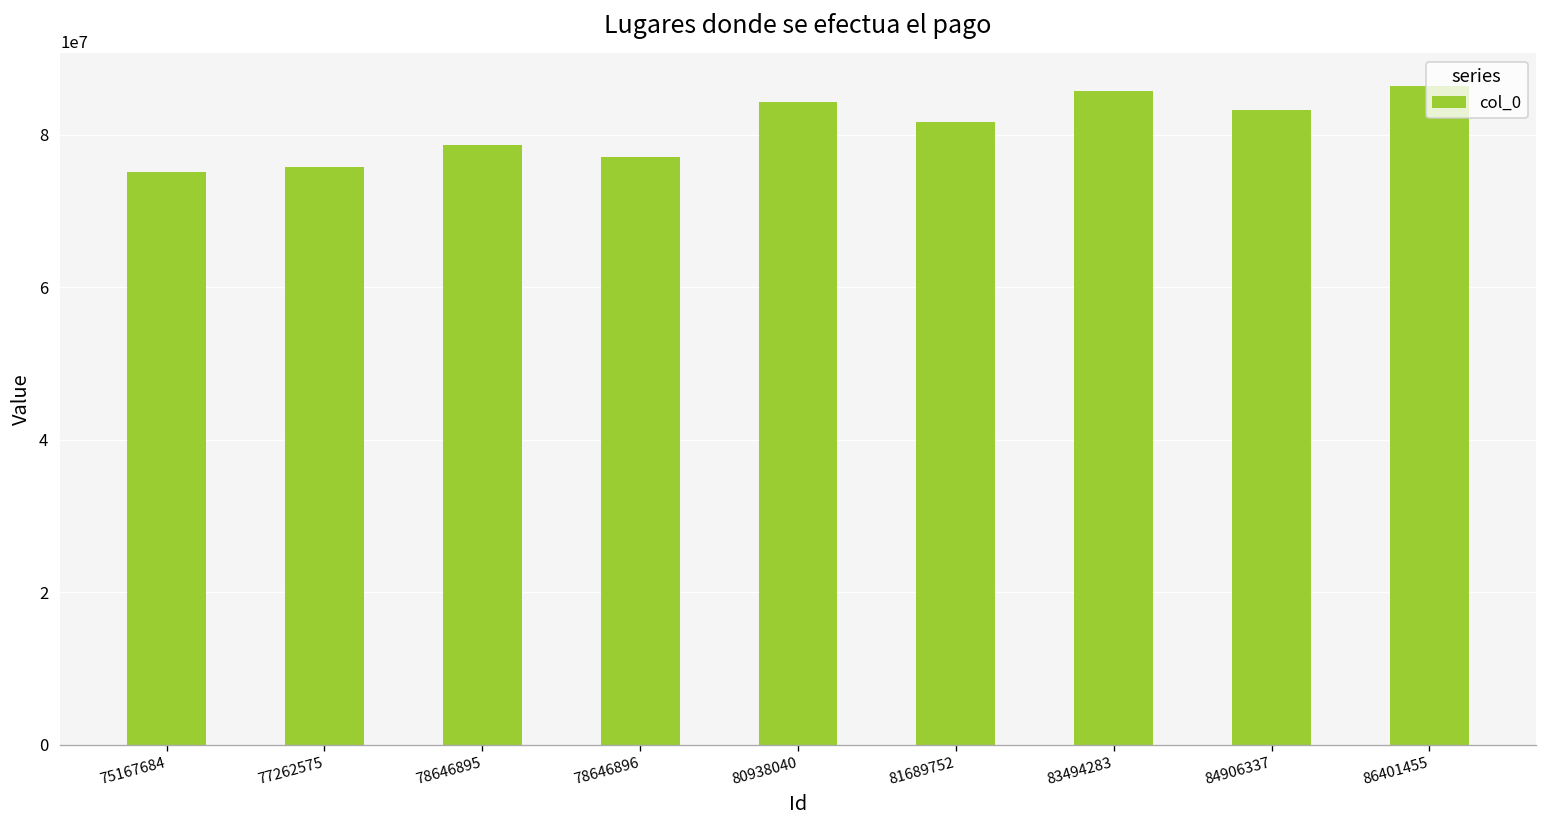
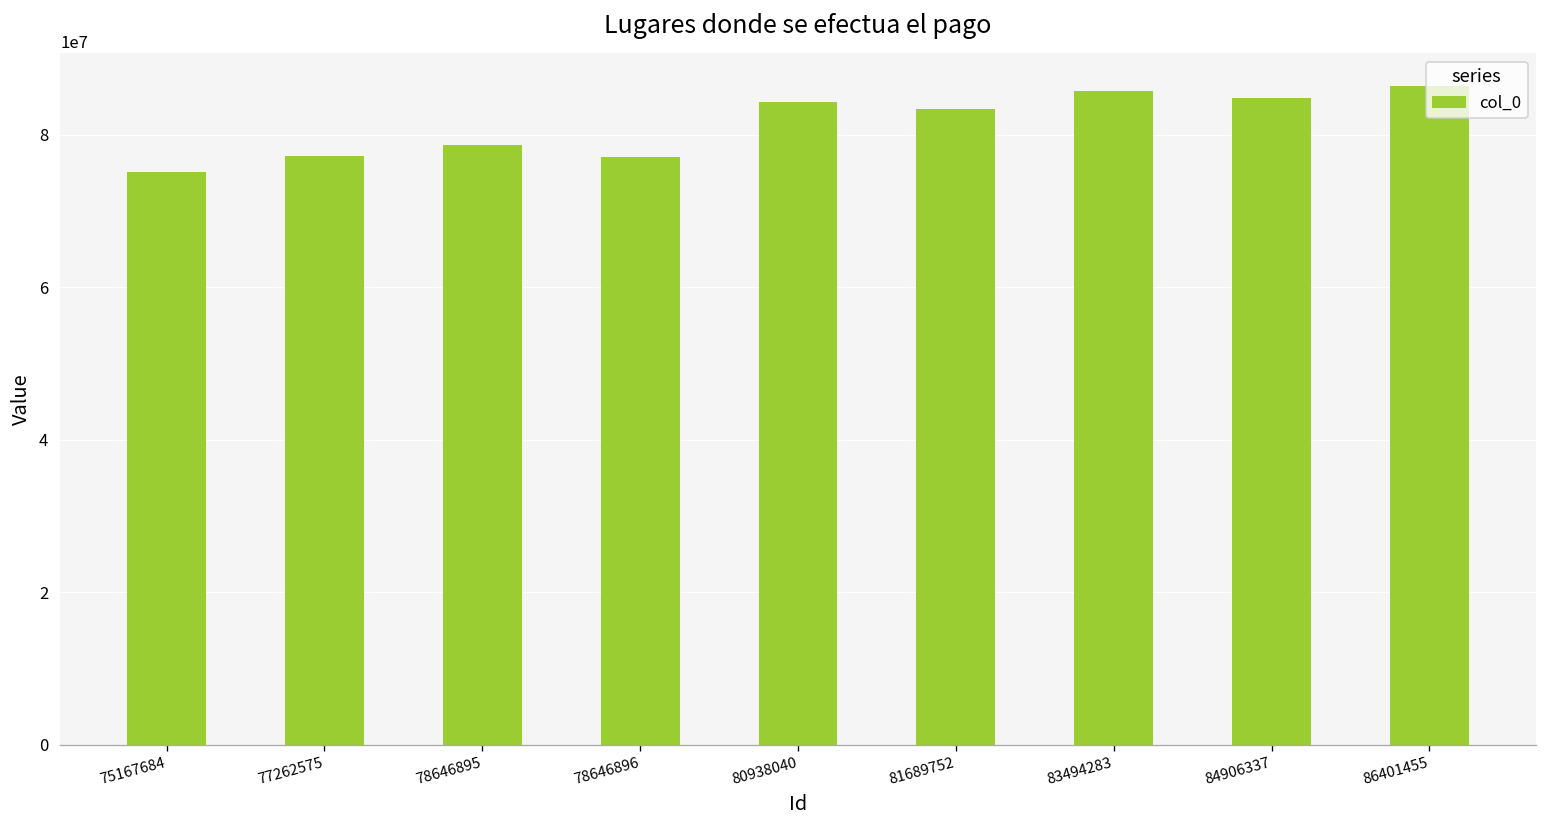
  {
    "75167684": 75000000,
-   "77262575": 76000000,
+   "77262575": 77000000,
    "78646895": 79000000,
    "78646896": 77000000,
    "80938040": 84000000,
-   "81689752": 82000000,
+   "81689752": 83000000,
    "83494283": 86000000,
-   "84906337": 83000000
+   "84906337": 85000000
  }
